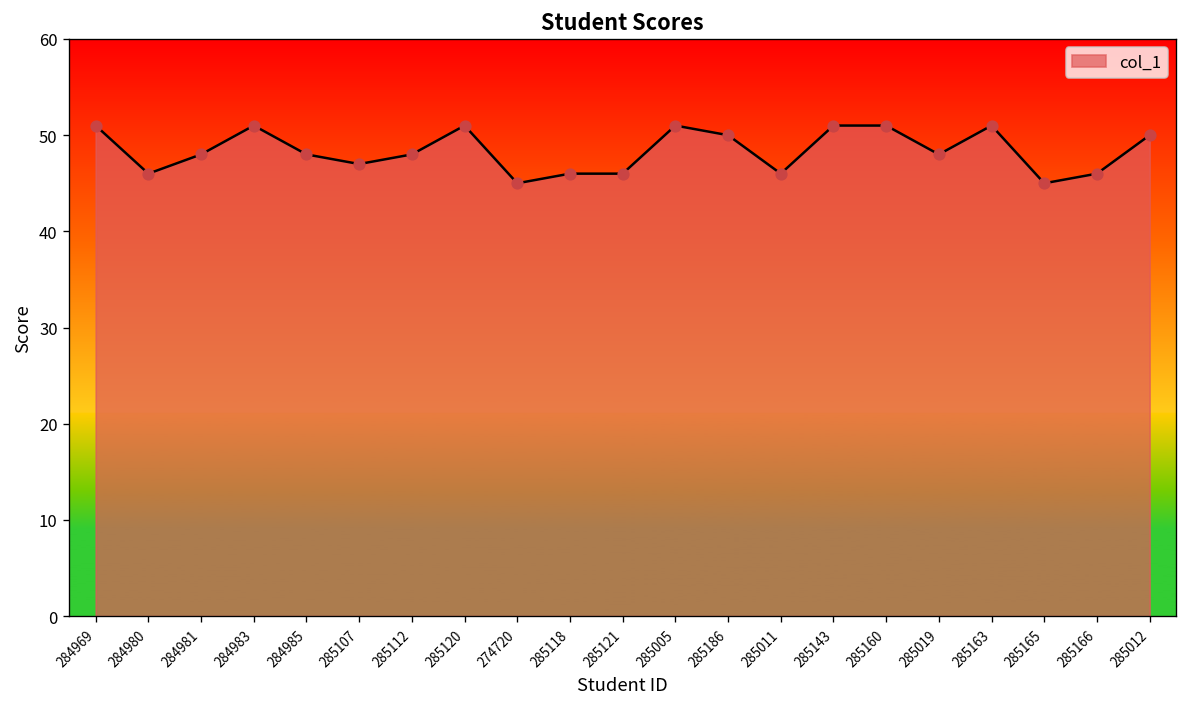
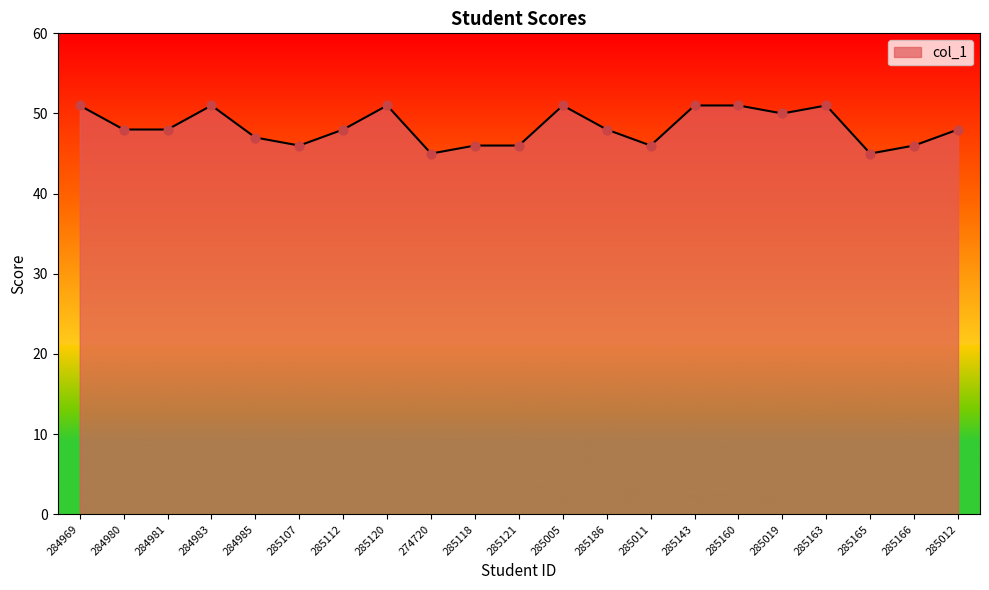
  {
    "284969": 51,
-   "284980": 46,
+   "284980": 48,
    "284981": 48,
    "284983": 51,
-   "284985": 48,
-   "285107": 47,
+   "284985": 47,
+   "285107": 46,
    "285112": 48,
    "285120": 51,
    "274720": 45,
    "285118": 46,
    "285121": 46,
    "285005": 51,
-   "285186": 50,
+   "285186": 48,
    "285011": 46,
    "285143": 51,
    "285160": 51,
-   "285019": 48,
+   "285019": 50,
    "285163": 51,
    "285165": 45,
    "285166": 46,
-   "285012": 50
+   "285012": 48
  }
